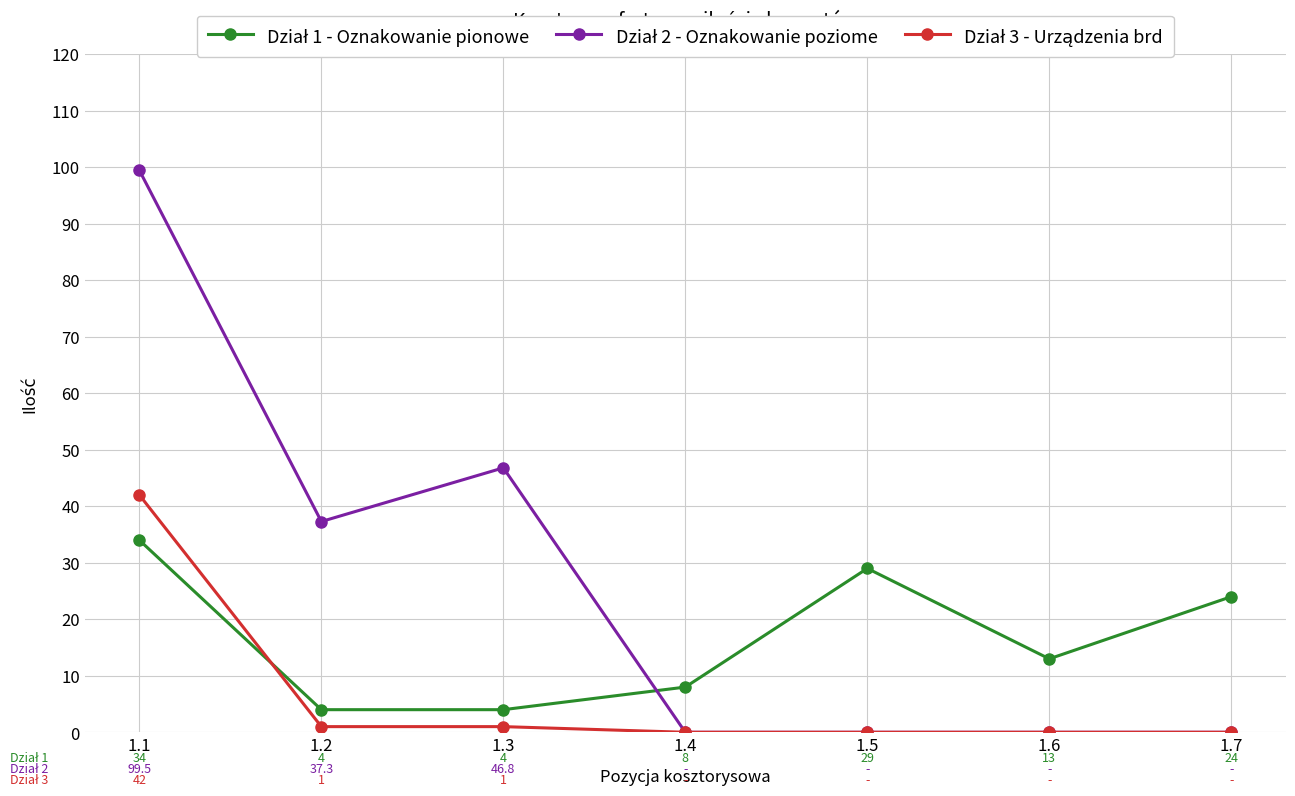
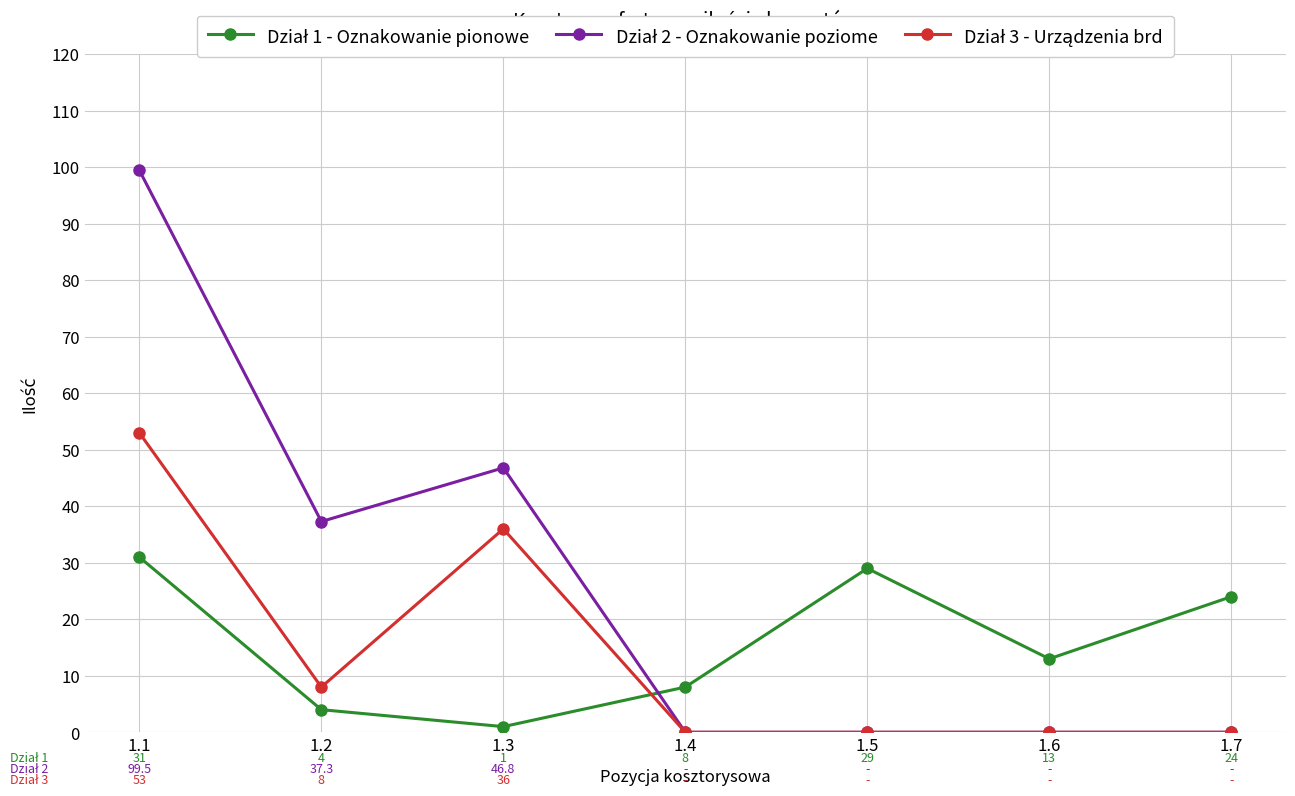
  {
    "Dział 1 - Oznakowanie pionowe": {
-     "1.1": 34,
-     "1.3": 4
+     "1.1": 31,
+     "1.3": 1
    },
    "Dział 2 - Oznakowanie poziome": {
      "1.1": 99,
      "1.2": 37,
      "1.3": 47
    },
    "Dział 3 - Urządzenia brd": {
-     "1.1": 42,
-     "1.2": 1,
-     "1.3": 1
+     "1.1": 53,
+     "1.2": 8,
+     "1.3": 36
    }
  }
